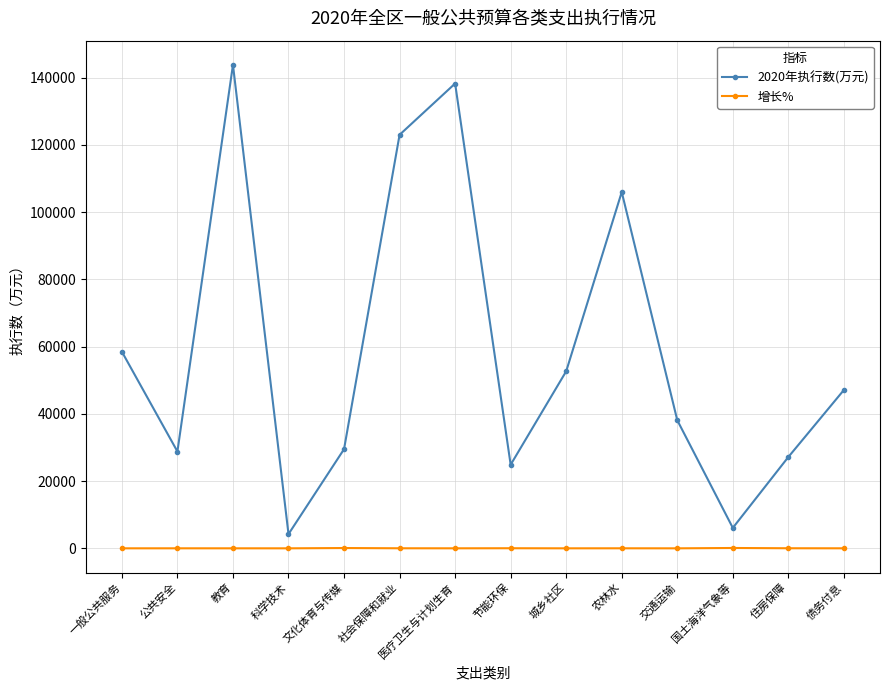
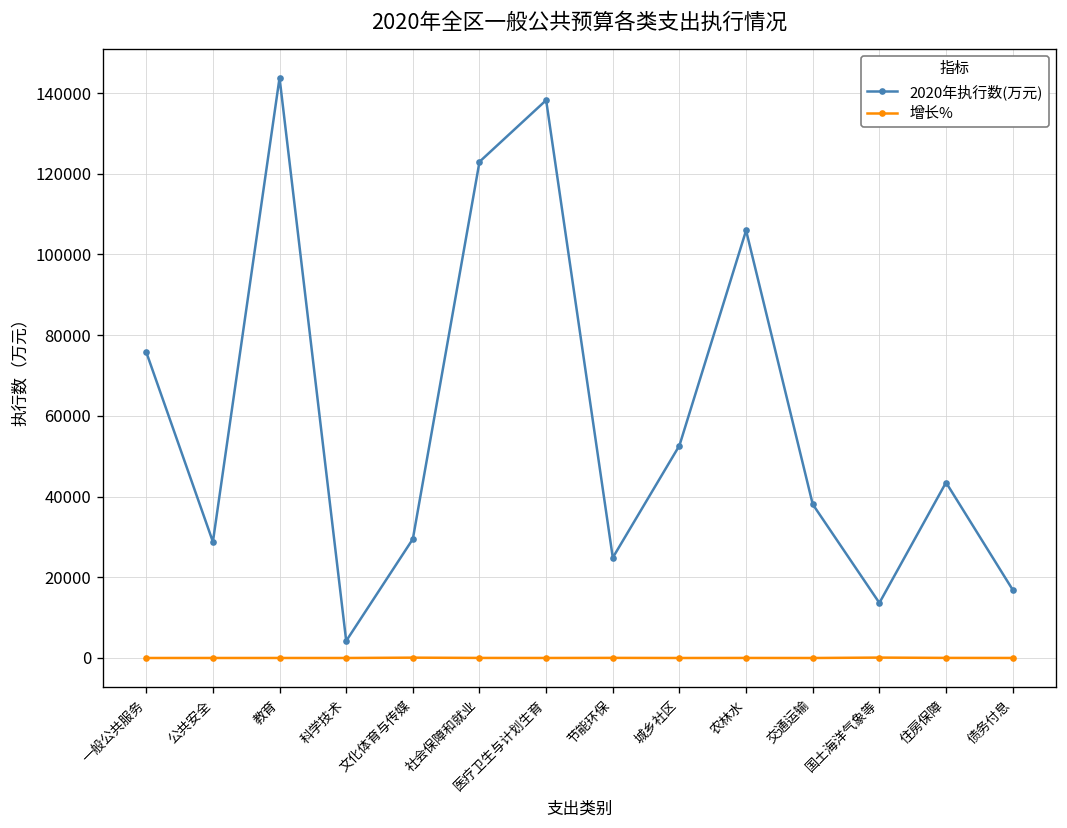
  {
    "2020年执行数(万元)": {
-     "一般公共服务": 58000,
+     "一般公共服务": 76000,
      "公共安全": 29000,
      "教育": 144000,
      "科学技术": 4000,
      "文化体育与传媒": 29000,
      "社会保障和就业": 123000,
      "医疗卫生与计划生育": 138000,
      "节能环保": 25000,
      "城乡社区": 53000,
      "农林水": 106000,
      "交通运输": 38000,
-     "国土海洋气象等": 6000,
-     "住房保障": 27000,
-     "债务付息": 47000
+     "国土海洋气象等": 14000,
+     "住房保障": 43000,
+     "债务付息": 17000
    },
    "增长%": {
      "一般公共服务": 0,
      "公共安全": 0,
      "教育": 0,
      "科学技术": 0,
      "文化体育与传媒": 0,
      "社会保障和就业": 0,
      "医疗卫生与计划生育": 0,
      "节能环保": 0,
      "城乡社区": 0,
      "农林水": 0,
      "交通运输": 0,
      "国土海洋气象等": 0,
      "住房保障": 0,
      "债务付息": 0
    }
  }
